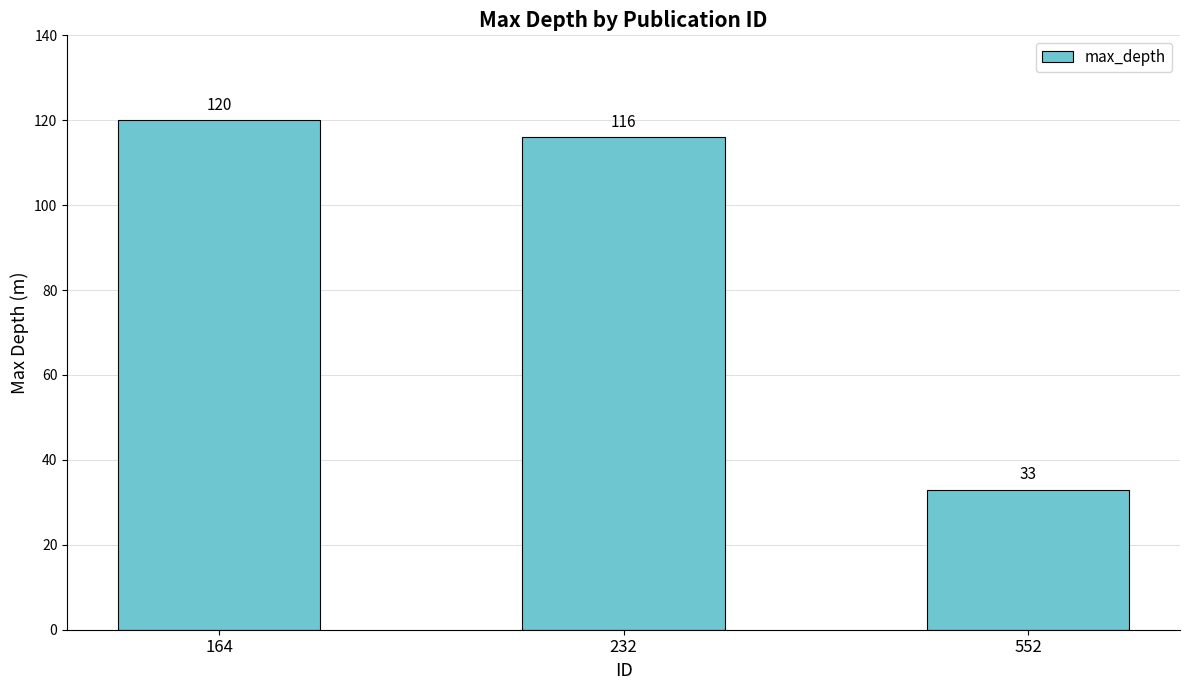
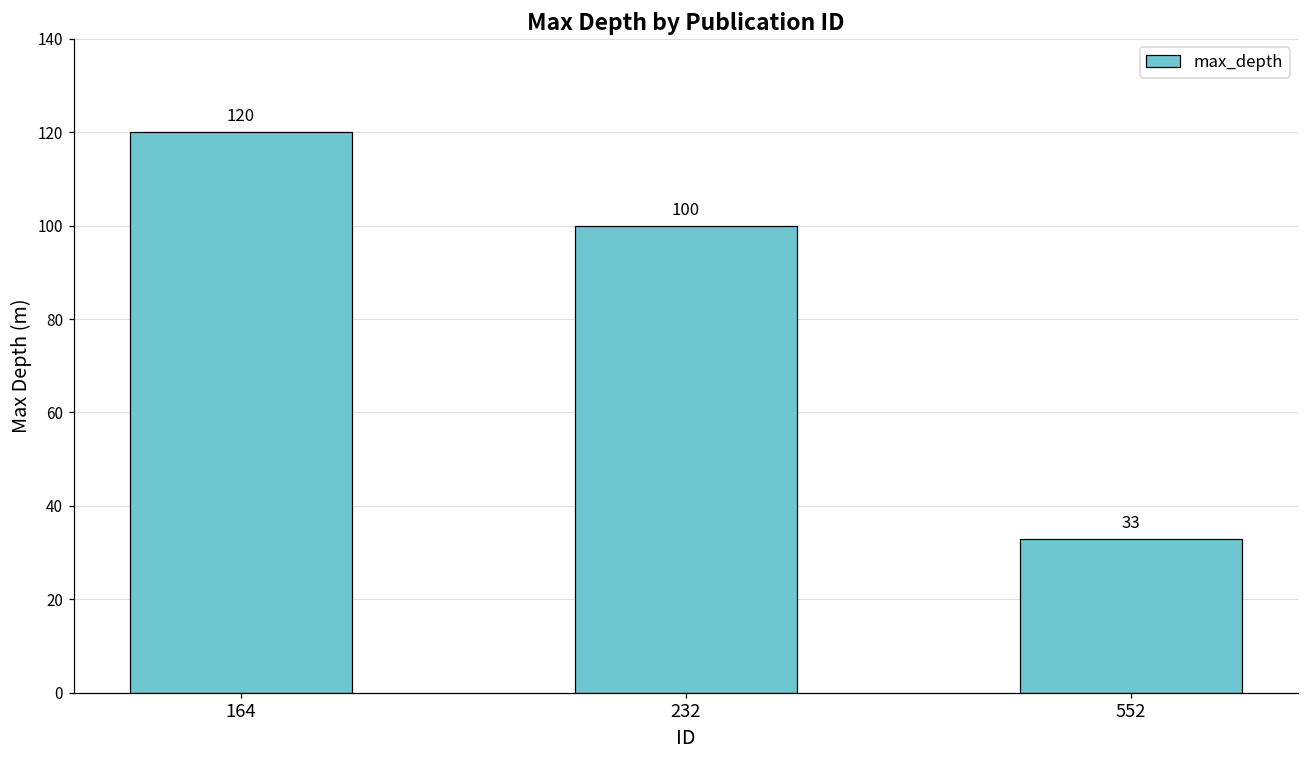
  {
    "164": 120,
-   "232": 116,
+   "232": 100,
    "552": 33
  }
